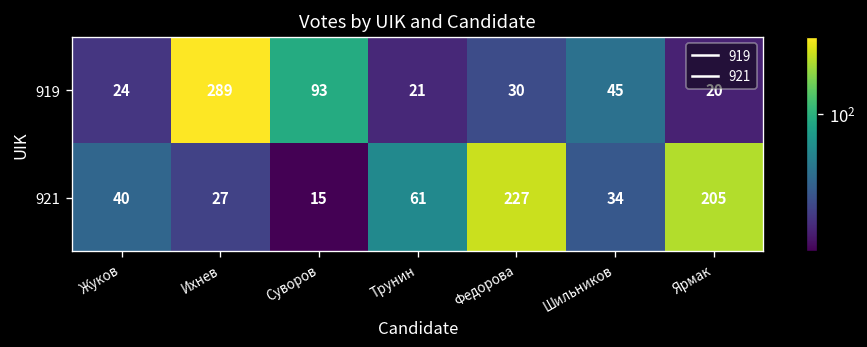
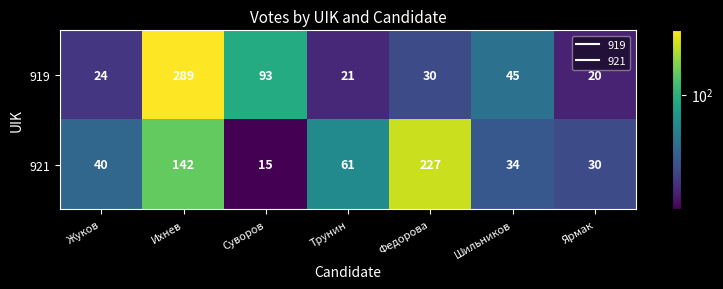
  {
    "919": {
      "Жуков": 24,
      "Ихнев": 289,
      "Суворов": 93,
      "Трунин": 21,
      "Федорова": 30,
      "Шильников": 45
    },
    "921": {
      "Жуков": 40,
-     "Ихнев": 27,
+     "Ихнев": 142,
      "Суворов": 15,
      "Трунин": 61,
      "Федорова": 227,
      "Шильников": 34,
-     "Ярмак": 205
+     "Ярмак": 30
    }
  }
